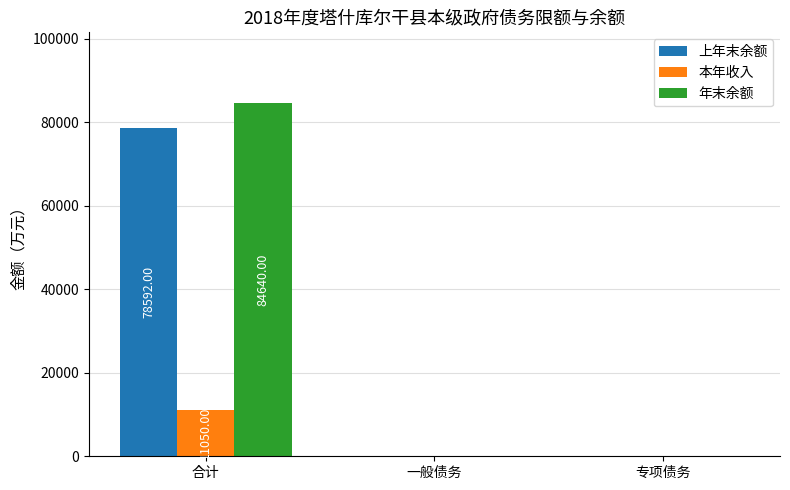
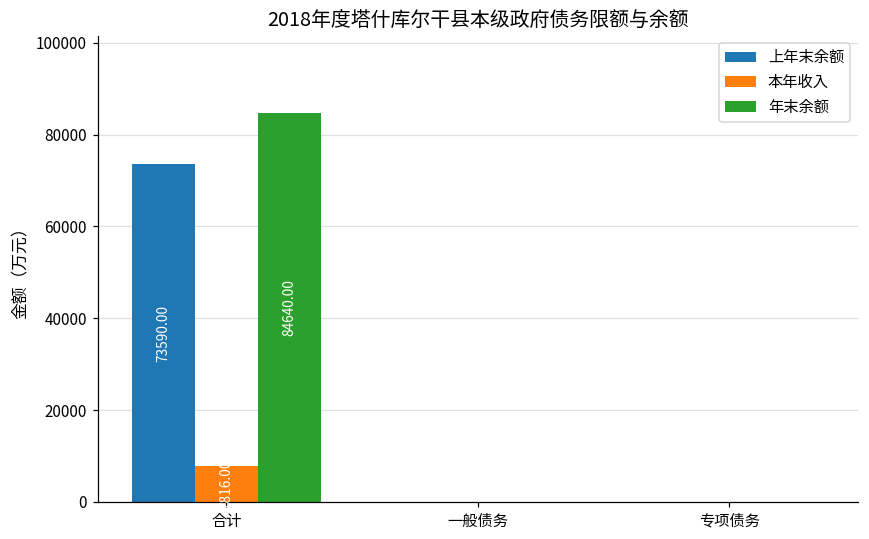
  {
    "上年末余额": {
-     "合计": 78592.00
+     "合计": 73590.00
    },
    "本年收入": {
-     "合计": 11050.00
+     "合计": 7816.00
    },
    "年末余额": {
      "合计": 84640.00
    }
  }
